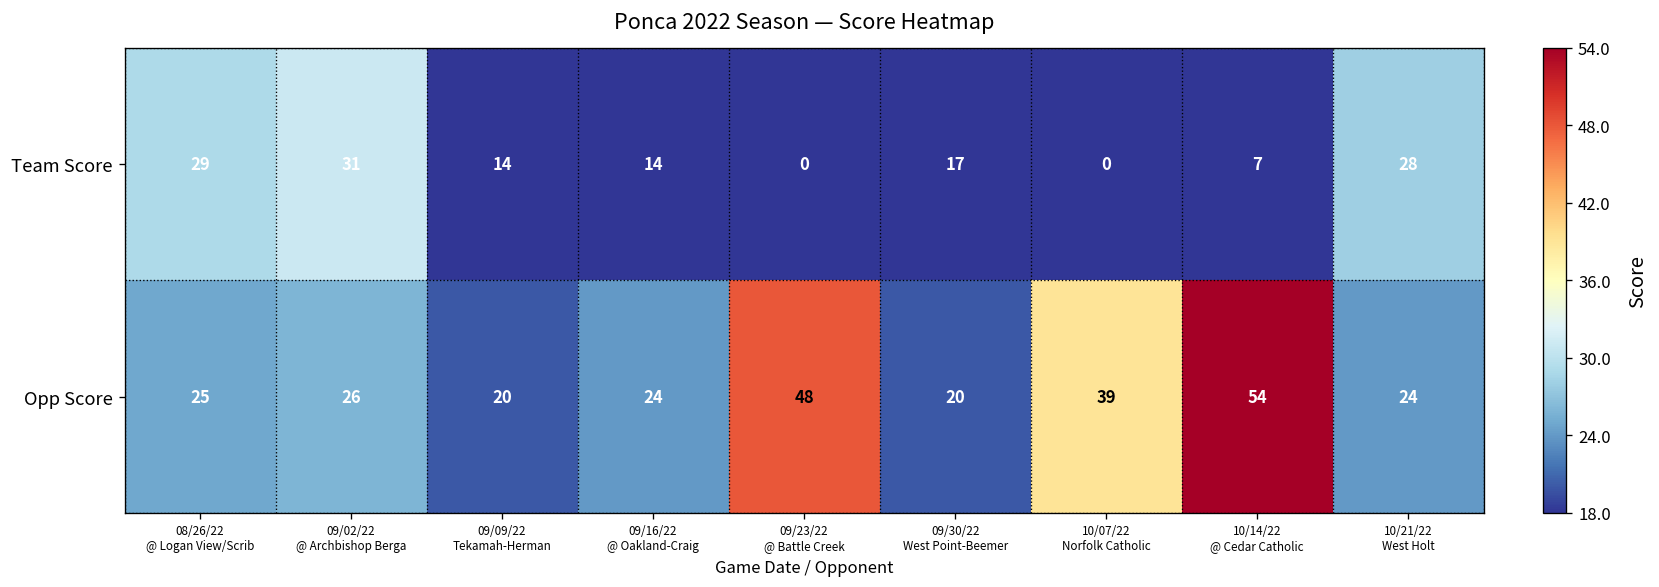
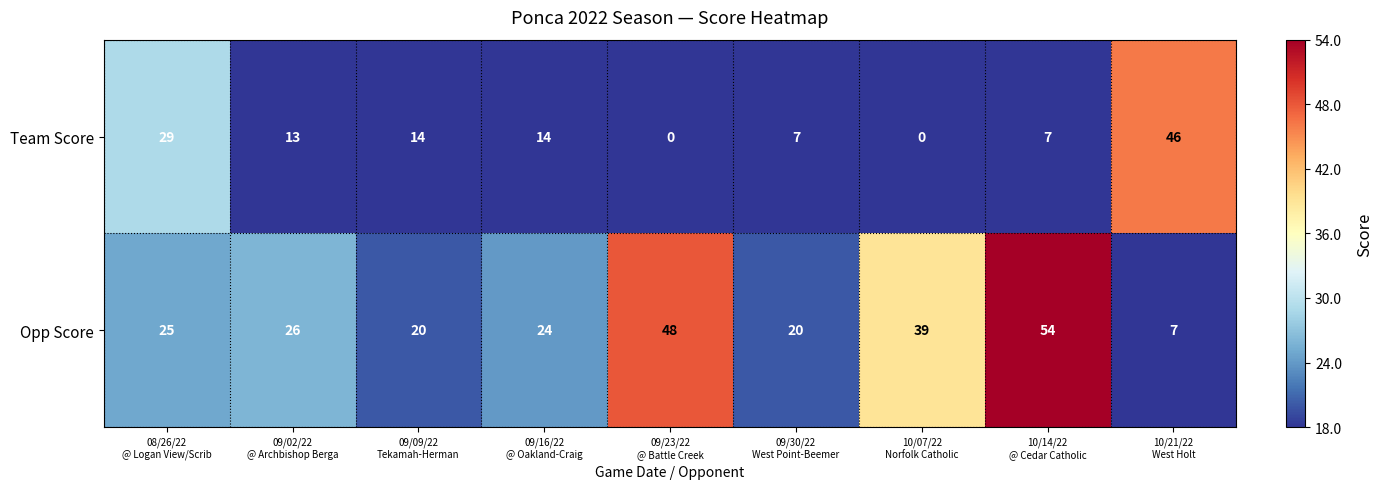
  {
    "Team Score": {
      "08/26/22 @ Logan View/Scrib": 29,
-     "09/02/22 @ Archbishop Berga": 31,
+     "09/02/22 @ Archbishop Berga": 13,
      "09/09/22 Tekamah-Herman": 14,
      "09/16/22 @ Oakland-Craig": 14,
      "09/23/22 @ Battle Creek": 0,
-     "09/30/22 West Point-Beemer": 17,
+     "09/30/22 West Point-Beemer": 7,
      "10/07/22 Norfolk Catholic": 0,
      "10/14/22 @ Cedar Catholic": 7,
-     "10/21/22 West Holt": 28
+     "10/21/22 West Holt": 46
    },
    "Opp Score": {
      "08/26/22 @ Logan View/Scrib": 25,
      "09/02/22 @ Archbishop Berga": 26,
      "09/09/22 Tekamah-Herman": 20,
      "09/16/22 @ Oakland-Craig": 24,
      "09/23/22 @ Battle Creek": 48,
      "09/30/22 West Point-Beemer": 20,
      "10/07/22 Norfolk Catholic": 39,
      "10/14/22 @ Cedar Catholic": 54,
-     "10/21/22 West Holt": 24
+     "10/21/22 West Holt": 7
    }
  }
